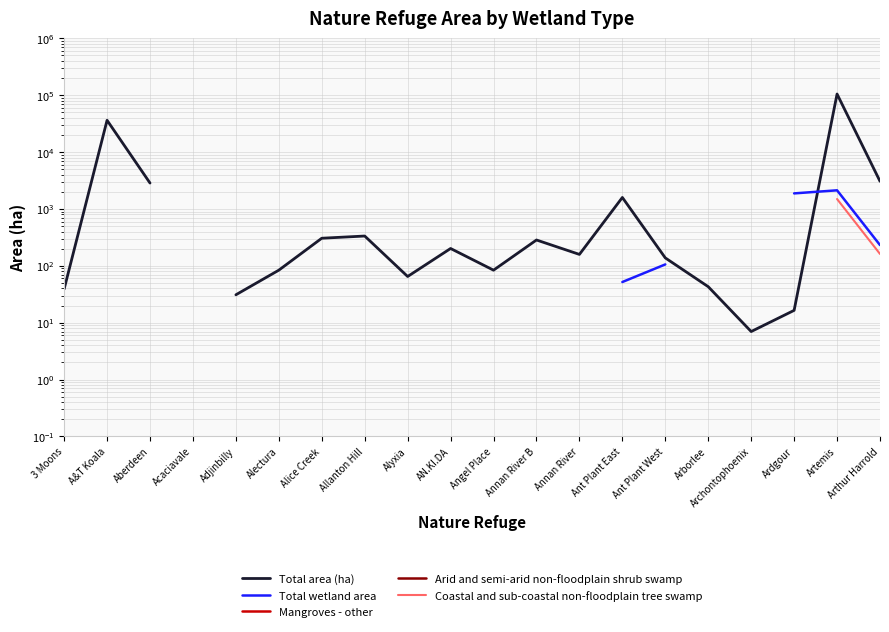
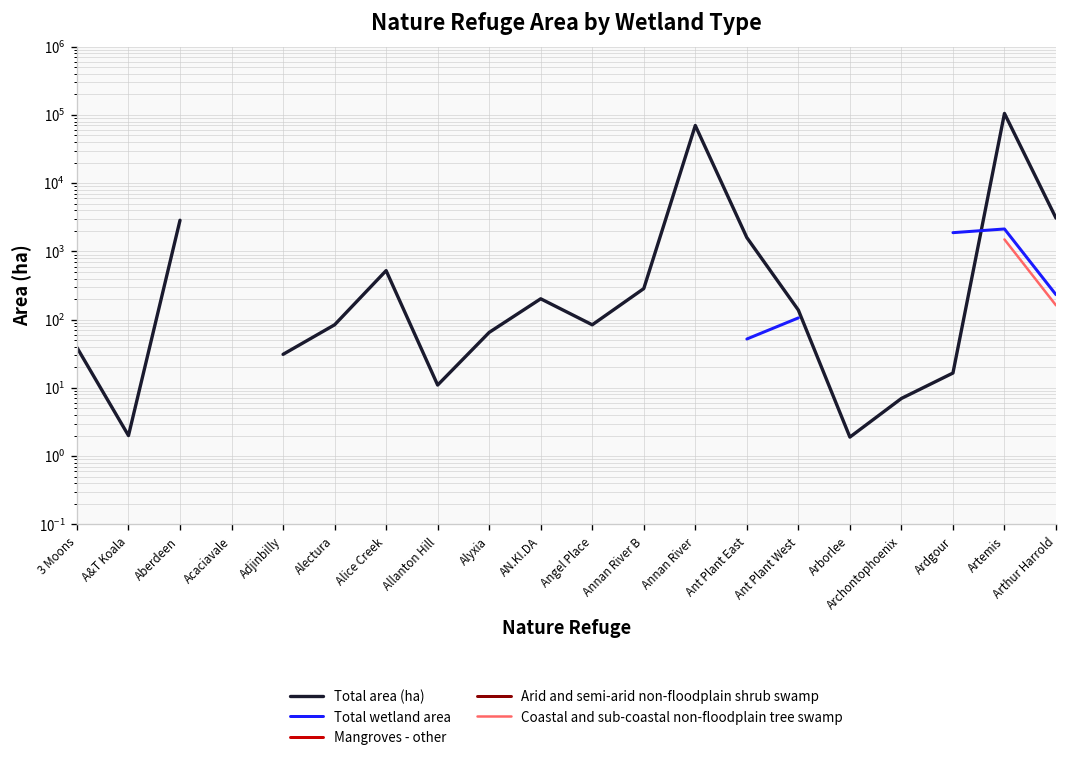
  {
    "Total area (ha)": {
      "3 Moons": 40,
-     "A&T Koala": 40000,
+     "A&T Koala": 2.0,
      "Aberdeen": 3000,
      "Adjinbilly": 30,
      "Alectura": 80,
-     "Alice Creek": 300,
-     "Allanton Hill": 300,
+     "Alice Creek": 500,
+     "Allanton Hill": 11,
      "Alyxia": 70,
      "AN.KI.DA": 200,
      "Angel Place": 80,
      "Annan River B": 300,
-     "Annan River": 160,
+     "Annan River": 70000,
      "Ant Plant East": 1600,
      "Ant Plant West": 140,
-     "Arborlee": 40,
+     "Arborlee": 1.9,
      "Archontophoenix": 7,
      "Ardgour": 17,
      "Artemis": 110000,
      "Arthur Harrold": 3000
    },
    "Total wetland area": {
      "Ant Plant East": 50,
      "Ant Plant West": 110,
      "Artemis": 2100,
      "Arthur Harrold": 230
    },
    "Mangroves - other": {
      "Arthur Harrold": 4
    },
    "Coastal and sub-coastal non-floodplain tree swamp": {
      "Artemis": 1500,
      "Arthur Harrold": 160
    }
  }
